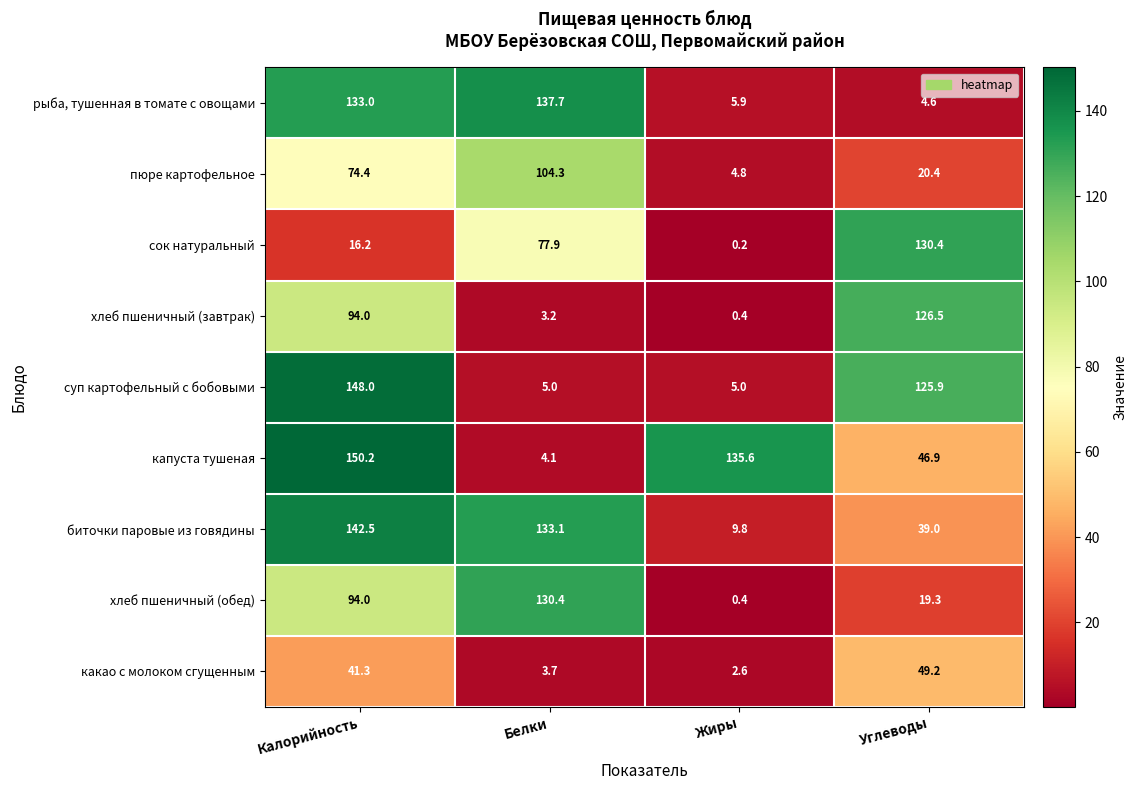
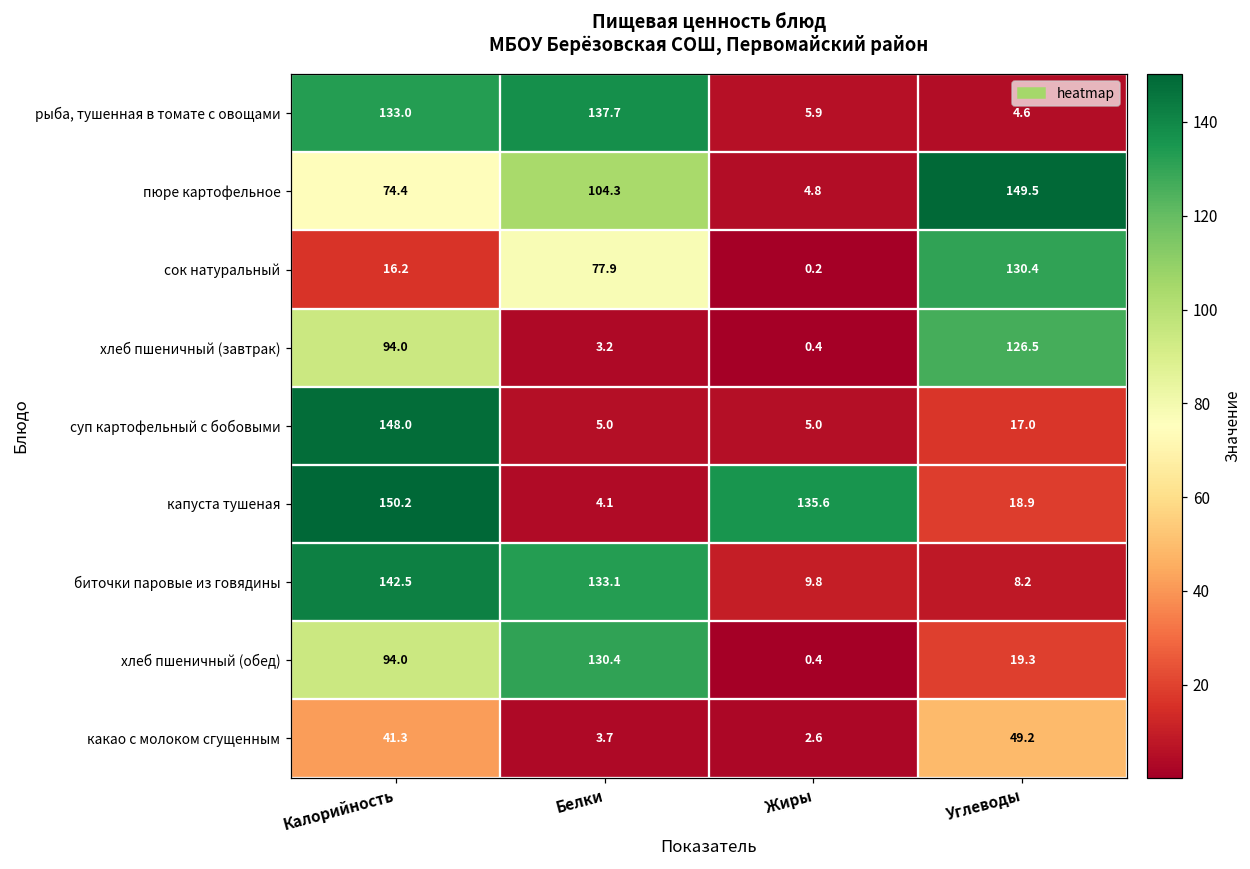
  {
    "рыба, тушенная в томате с овощами": {
      "Калорийность": 133.0,
      "Белки": 137.7,
      "Жиры": 5.9
    },
    "пюре картофельное": {
      "Калорийность": 74.4,
      "Белки": 104.3,
      "Жиры": 4.8,
-     "Углеводы": 20.4
+     "Углеводы": 149.5
    },
    "сок натуральный": {
      "Калорийность": 16.2,
      "Белки": 77.9,
      "Жиры": 0.2,
      "Углеводы": 130.4
    },
    "хлеб пшеничный (завтрак)": {
      "Калорийность": 94.0,
      "Белки": 3.2,
      "Жиры": 0.4,
      "Углеводы": 126.5
    },
    "суп картофельный с бобовыми": {
      "Калорийность": 148.0,
      "Белки": 5.0,
      "Жиры": 5.0,
-     "Углеводы": 125.9
+     "Углеводы": 17.0
    },
    "капуста тушеная": {
      "Калорийность": 150.2,
      "Белки": 4.1,
      "Жиры": 135.6,
-     "Углеводы": 46.9
+     "Углеводы": 18.9
    },
    "биточки паровые из говядины": {
      "Калорийность": 142.5,
      "Белки": 133.1,
      "Жиры": 9.8,
-     "Углеводы": 39.0
+     "Углеводы": 8.2
    },
    "хлеб пшеничный (обед)": {
      "Калорийность": 94.0,
      "Белки": 130.4,
      "Жиры": 0.4,
      "Углеводы": 19.3
    },
    "какао с молоком сгущенным": {
      "Калорийность": 41.3,
      "Белки": 3.7,
      "Жиры": 2.6,
      "Углеводы": 49.2
    }
  }
